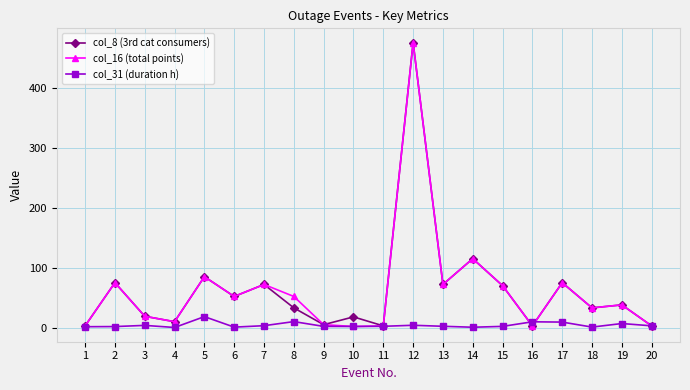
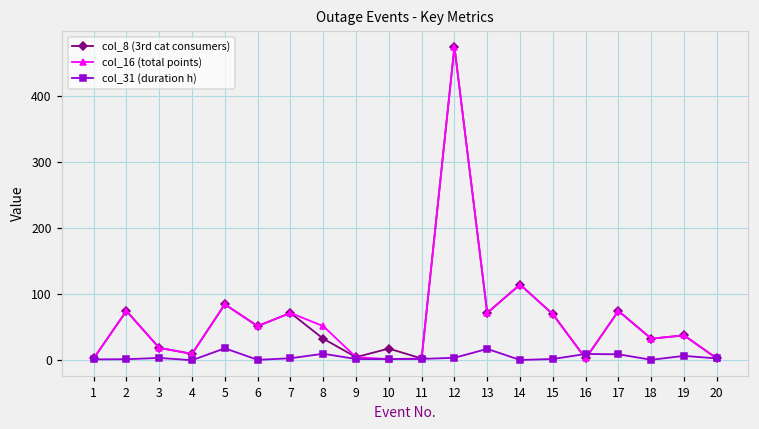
  {
    "col_8 (3rd cat consumers)": {
      "8": 30,
      "10": 20
    },
    "col_16 (total points)": {
      "8": 50
    },
    "col_31 (duration h)": {
      "2": 0,
      "3": 0,
      "4": 0,
      "5": 20,
      "6": 0,
      "7": 0,
      "8": 10,
      "12": 0,
-     "13": 0,
+     "13": 20,
      "14": 0,
      "15": 0,
      "16": 10,
      "17": 10,
      "18": 0,
      "19": 10
    }
  }
